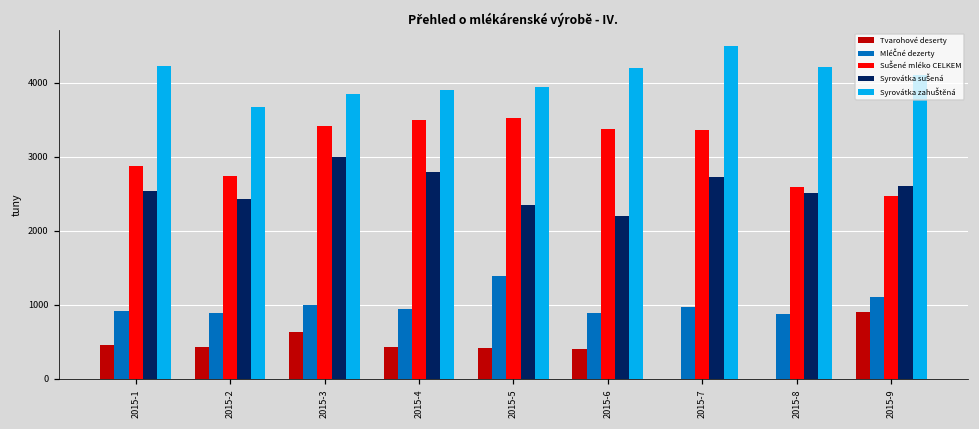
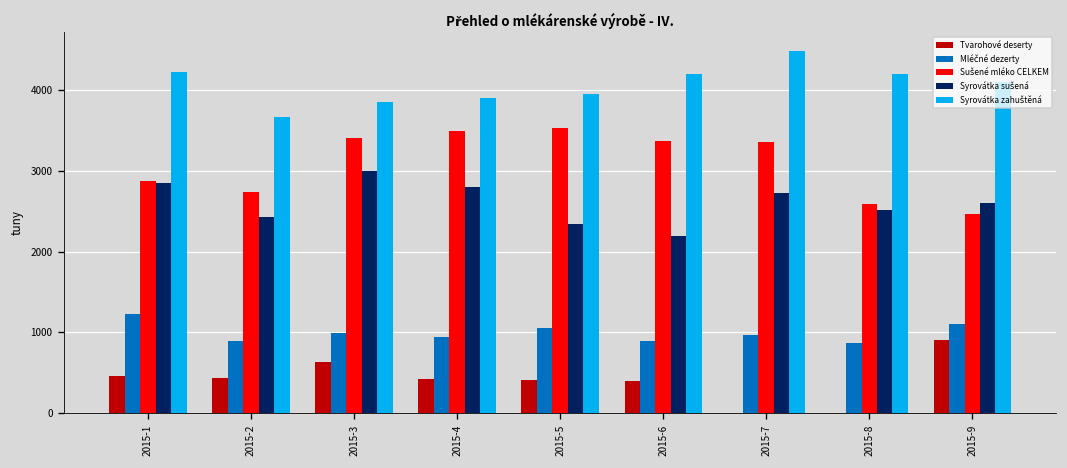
  {
    "Tvarohové deserty": {
      "2015-1": 500,
      "2015-2": 400,
      "2015-3": 600,
      "2015-4": 400,
      "2015-5": 400,
      "2015-6": 400,
      "2015-7": 0,
      "2015-8": 0,
      "2015-9": 900
    },
    "Mléčné dezerty": {
-     "2015-1": 900,
+     "2015-1": 1200,
      "2015-2": 900,
      "2015-3": 1000,
      "2015-4": 900,
-     "2015-5": 1400,
+     "2015-5": 1100,
      "2015-6": 900,
      "2015-7": 1000,
      "2015-8": 900,
      "2015-9": 1100
    },
    "Sušené mléko CELKEM": {
      "2015-1": 2900,
      "2015-2": 2700,
      "2015-3": 3400,
      "2015-4": 3500,
      "2015-5": 3500,
      "2015-6": 3400,
      "2015-7": 3400,
      "2015-8": 2600,
      "2015-9": 2500
    },
    "Syrovátka sušená": {
-     "2015-1": 2500,
+     "2015-1": 2900,
      "2015-2": 2400,
      "2015-3": 3000,
      "2015-4": 2800,
      "2015-5": 2300,
      "2015-6": 2200,
      "2015-7": 2700,
      "2015-8": 2500,
      "2015-9": 2600
    },
    "Syrovátka zahuštěná": {
      "2015-1": 4200,
      "2015-2": 3700,
      "2015-3": 3900,
      "2015-4": 3900,
      "2015-5": 3900,
      "2015-6": 4200,
      "2015-7": 4500,
      "2015-8": 4200
    }
  }
